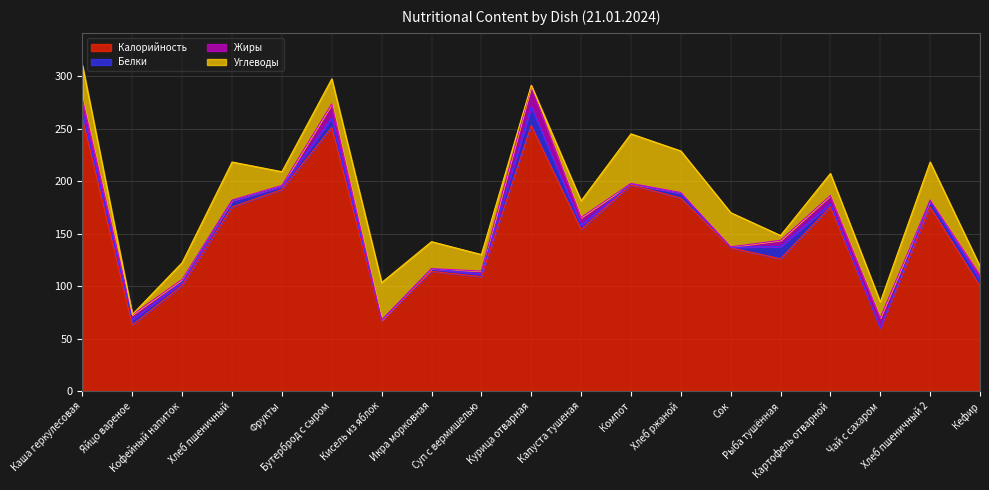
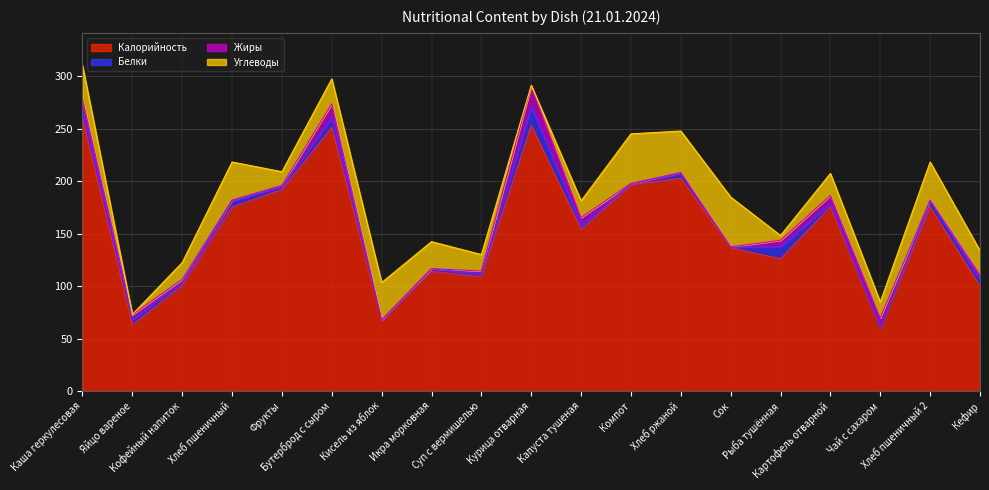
  {
    "Калорийность": {
      "Каша геркулесовая": 260,
      "Яйцо вареное": 63,
      "Кофейный напиток": 101,
      "Хлеб пшеничный": 175,
      "Фрукты": 192,
      "Бутерброд с сыром": 251,
      "Икра морковная": 114,
      "Суп с вермишелью": 109,
      "Курица отварная": 253,
      "Капуста тушеная": 154,
-     "Хлеб ржаной": 184,
+     "Хлеб ржаной": 203,
      "Рыба тушённая": 126,
      "Картофель отварной": 176,
      "Хлеб пшеничный 2": 175,
      "Кефир": 100
    },
    "Белки": {
      "Каша геркулесовая": 7,
      "Яйцо вареное": 5,
      "Кофейный напиток": 3,
      "Бутерброд с сыром": 9,
      "Суп с вермишелью": 3,
      "Курица отварная": 18,
      "Капуста тушеная": 4,
      "Рыба тушённая": 12,
      "Картофель отварной": 3,
      "Кефир": 6
    },
    "Жиры": {
      "Каша геркулесовая": 11,
      "Кофейный напиток": 3,
      "Бутерброд с сыром": 13,
      "Суп с вермишелью": 3,
      "Капуста тушеная": 7,
      "Рыба тушённая": 6,
      "Картофель отварной": 8,
      "Чай с сахаром": 10,
      "Кефир": 5
    },
    "Углеводы": {
      "Каша геркулесовая": 32,
      "Кофейный напиток": 16,
      "Хлеб пшеничный": 36,
      "Фрукты": 13,
      "Бутерброд с сыром": 24,
      "Кисель из яблок": 36,
      "Икра морковная": 26,
      "Суп с вермишелью": 16,
      "Капуста тушеная": 16,
      "Компот": 47,
      "Хлеб ржаной": 40,
-     "Сок": 33,
+     "Сок": 47,
      "Рыба тушённая": 5,
      "Картофель отварной": 21,
      "Чай с сахаром": 15,
      "Хлеб пшеничный 2": 36,
-     "Кефир": 8
+     "Кефир": 23
    }
  }
